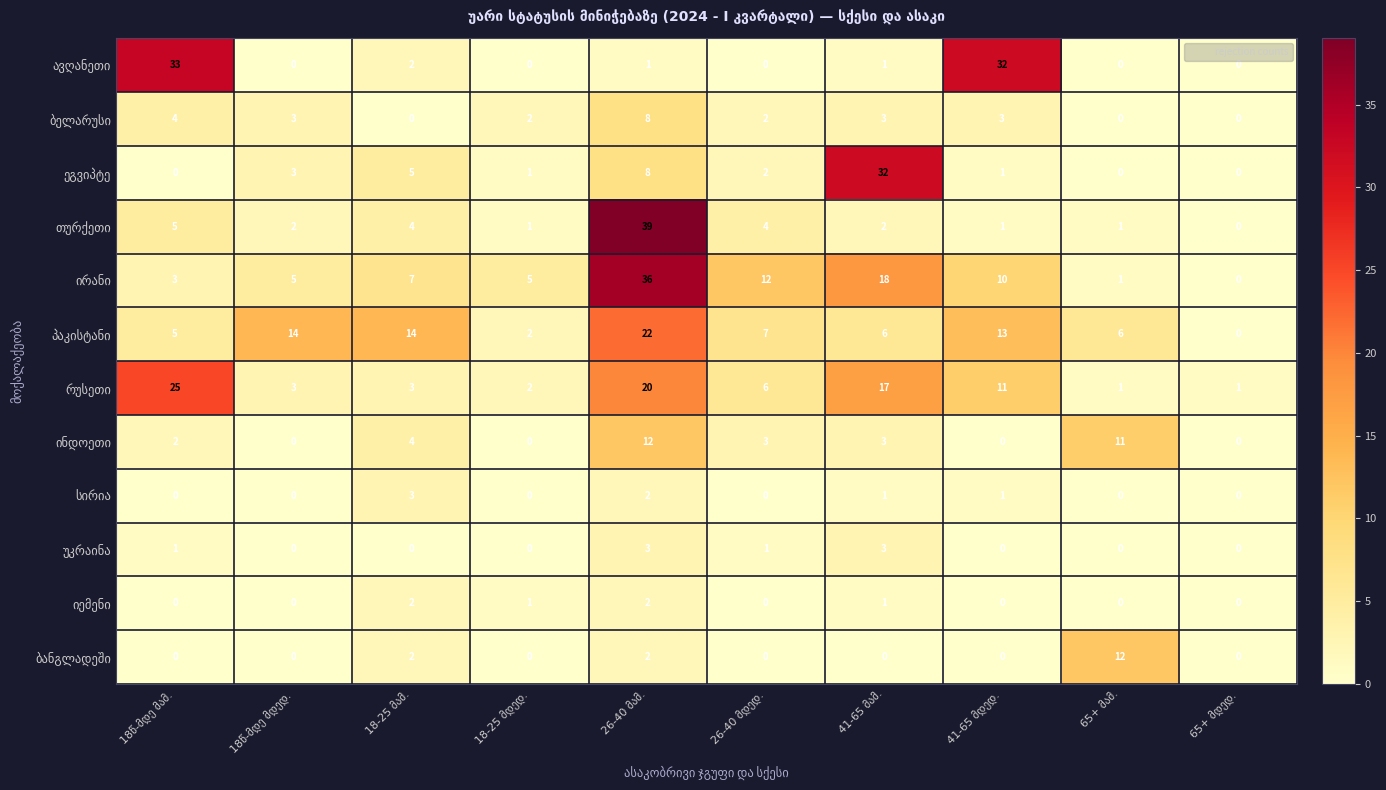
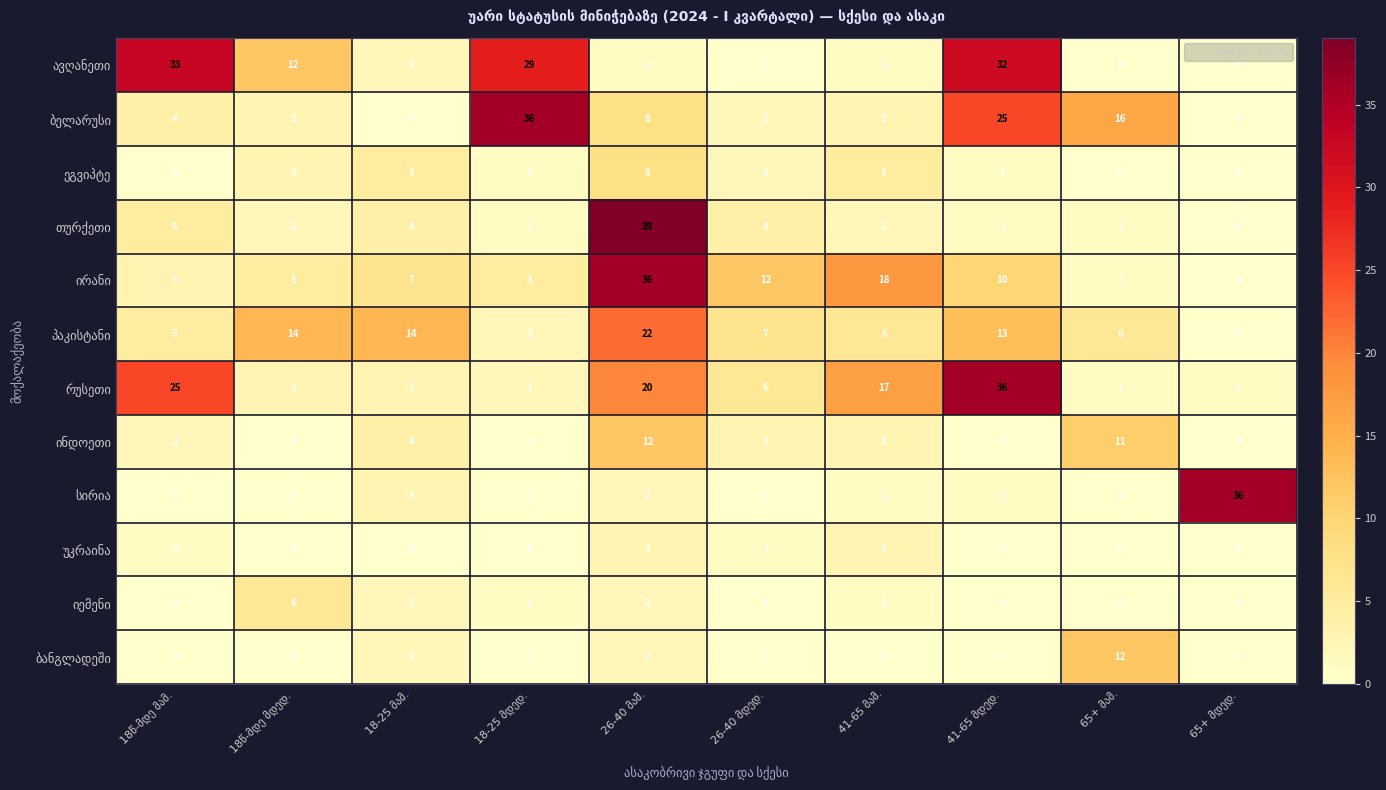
  {
    "ავღანეთი": {
      "18წ-მდე მამ.": 33,
-     "18წ-მდე მდედ.": 0,
+     "18წ-მდე მდედ.": 12,
      "18-25 მამ.": 2,
-     "18-25 მდედ.": 0,
+     "18-25 მდედ.": 29,
      "26-40 მამ.": 1,
      "41-65 მამ.": 1,
      "41-65 მდედ.": 32,
      "65+ მამ.": 0
    },
    "ბელარუსი": {
      "18წ-მდე მამ.": 4,
      "18წ-მდე მდედ.": 3,
      "18-25 მამ.": 0,
-     "18-25 მდედ.": 2,
+     "18-25 მდედ.": 36,
      "26-40 მამ.": 8,
      "26-40 მდედ.": 2,
      "41-65 მამ.": 3,
-     "41-65 მდედ.": 3,
-     "65+ მამ.": 0,
+     "41-65 მდედ.": 25,
+     "65+ მამ.": 16,
      "65+ მდედ.": 0
    },
    "ეგვიპტე": {
      "18წ-მდე მამ.": 0,
      "18წ-მდე მდედ.": 3,
      "18-25 მამ.": 5,
      "18-25 მდედ.": 1,
      "26-40 მამ.": 8,
      "26-40 მდედ.": 2,
-     "41-65 მამ.": 32,
+     "41-65 მამ.": 5,
      "41-65 მდედ.": 1,
      "65+ მამ.": 0,
      "65+ მდედ.": 0
    },
    "თურქეთი": {
      "18წ-მდე მამ.": 5,
      "18წ-მდე მდედ.": 2,
      "18-25 მამ.": 4,
      "18-25 მდედ.": 1,
      "26-40 მამ.": 39,
      "26-40 მდედ.": 4,
      "41-65 მამ.": 2,
      "41-65 მდედ.": 1,
      "65+ მამ.": 1,
      "65+ მდედ.": 0
    },
    "ირანი": {
      "18წ-მდე მამ.": 3,
      "18წ-მდე მდედ.": 5,
      "18-25 მამ.": 7,
      "18-25 მდედ.": 5,
      "26-40 მამ.": 36,
      "26-40 მდედ.": 12,
      "41-65 მამ.": 18,
      "41-65 მდედ.": 10,
      "65+ მამ.": 1,
      "65+ მდედ.": 0
    },
    "პაკისტანი": {
      "18წ-მდე მამ.": 5,
      "18წ-მდე მდედ.": 14,
      "18-25 მამ.": 14,
      "18-25 მდედ.": 2,
      "26-40 მამ.": 22,
      "26-40 მდედ.": 7,
      "41-65 მამ.": 6,
      "41-65 მდედ.": 13,
      "65+ მამ.": 6,
      "65+ მდედ.": 0
    },
    "რუსეთი": {
      "18წ-მდე მამ.": 25,
      "18წ-მდე მდედ.": 3,
      "18-25 მამ.": 3,
      "18-25 მდედ.": 2,
      "26-40 მამ.": 20,
      "26-40 მდედ.": 6,
      "41-65 მამ.": 17,
-     "41-65 მდედ.": 11,
+     "41-65 მდედ.": 36,
      "65+ მამ.": 1,
      "65+ მდედ.": 1
    },
    "ინდოეთი": {
      "18წ-მდე მამ.": 2,
      "18წ-მდე მდედ.": 0,
      "18-25 მამ.": 4,
      "18-25 მდედ.": 0,
      "26-40 მამ.": 12,
      "26-40 მდედ.": 3,
      "41-65 მამ.": 3,
      "41-65 მდედ.": 0,
      "65+ მამ.": 11,
      "65+ მდედ.": 0
    },
    "სირია": {
      "18წ-მდე მამ.": 0,
      "18წ-მდე მდედ.": 0,
      "18-25 მამ.": 3,
      "18-25 მდედ.": 0,
      "26-40 მამ.": 2,
      "41-65 მამ.": 1,
      "41-65 მდედ.": 1,
      "65+ მამ.": 0,
-     "65+ მდედ.": 0
+     "65+ მდედ.": 36
    },
    "უკრაინა": {
      "18წ-მდე მამ.": 1,
      "18წ-მდე მდედ.": 0,
      "18-25 მამ.": 0,
      "18-25 მდედ.": 0,
      "26-40 მამ.": 3,
      "26-40 მდედ.": 1,
      "41-65 მამ.": 3,
      "41-65 მდედ.": 0,
      "65+ მამ.": 0,
      "65+ მდედ.": 0
    },
    "იემენი": {
      "18წ-მდე მამ.": 0,
-     "18წ-მდე მდედ.": 0,
+     "18წ-მდე მდედ.": 6,
      "18-25 მამ.": 2,
      "18-25 მდედ.": 1,
      "26-40 მამ.": 2,
      "41-65 მამ.": 1,
      "41-65 მდედ.": 0,
      "65+ მამ.": 0,
      "65+ მდედ.": 0
    },
    "ბანგლადეში": {
      "18წ-მდე მამ.": 0,
      "18წ-მდე მდედ.": 0,
      "18-25 მამ.": 2,
      "18-25 მდედ.": 0,
      "26-40 მამ.": 2,
      "41-65 მამ.": 0,
      "41-65 მდედ.": 0,
      "65+ მამ.": 12,
      "65+ მდედ.": 0
    }
  }
